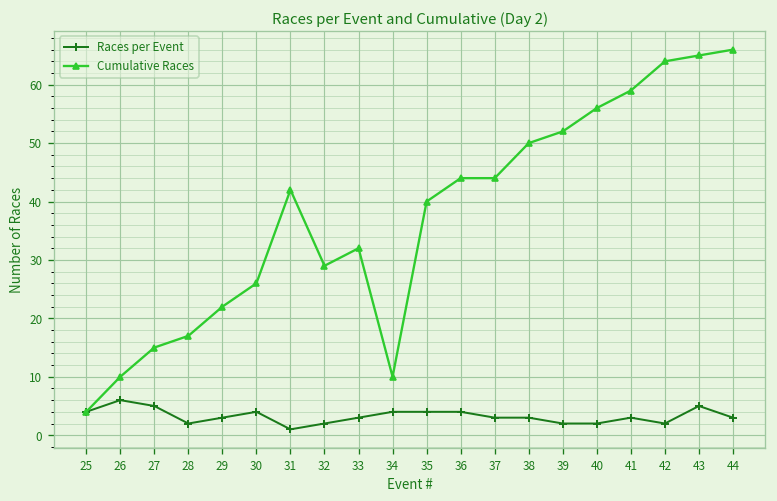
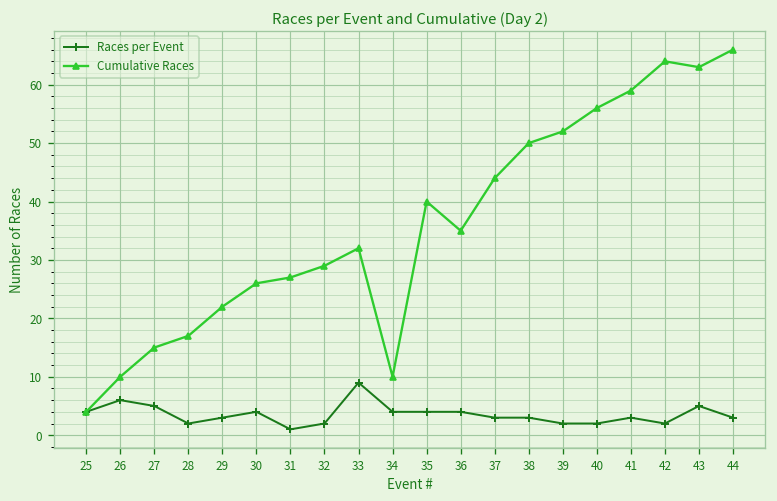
  {
    "Races per Event": {
      "26": 6,
      "27": 5,
      "28": 2,
      "29": 3,
      "30": 4,
      "31": 1,
      "32": 2,
-     "33": 3,
+     "33": 9,
      "34": 4,
      "35": 4,
      "36": 4,
      "37": 3,
      "38": 3,
      "39": 2,
      "40": 2,
      "41": 3,
      "42": 2,
      "43": 5,
      "44": 3
    },
    "Cumulative Races": {
      "26": 10,
      "27": 15,
      "28": 17,
      "29": 22,
      "30": 26,
-     "31": 42,
+     "31": 27,
      "32": 29,
      "33": 32,
      "34": 10,
      "35": 40,
-     "36": 44,
+     "36": 35,
      "37": 44,
      "38": 50,
      "39": 52,
      "40": 56,
      "41": 59,
      "42": 64,
-     "43": 65,
+     "43": 63,
      "44": 66
    }
  }
